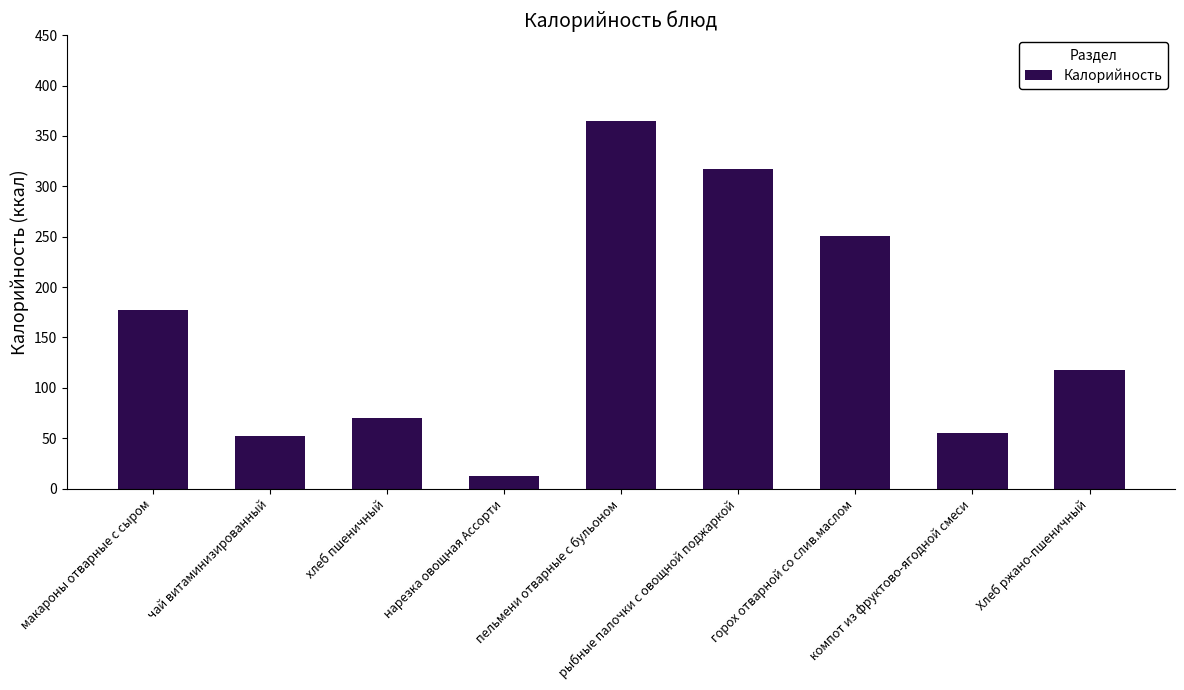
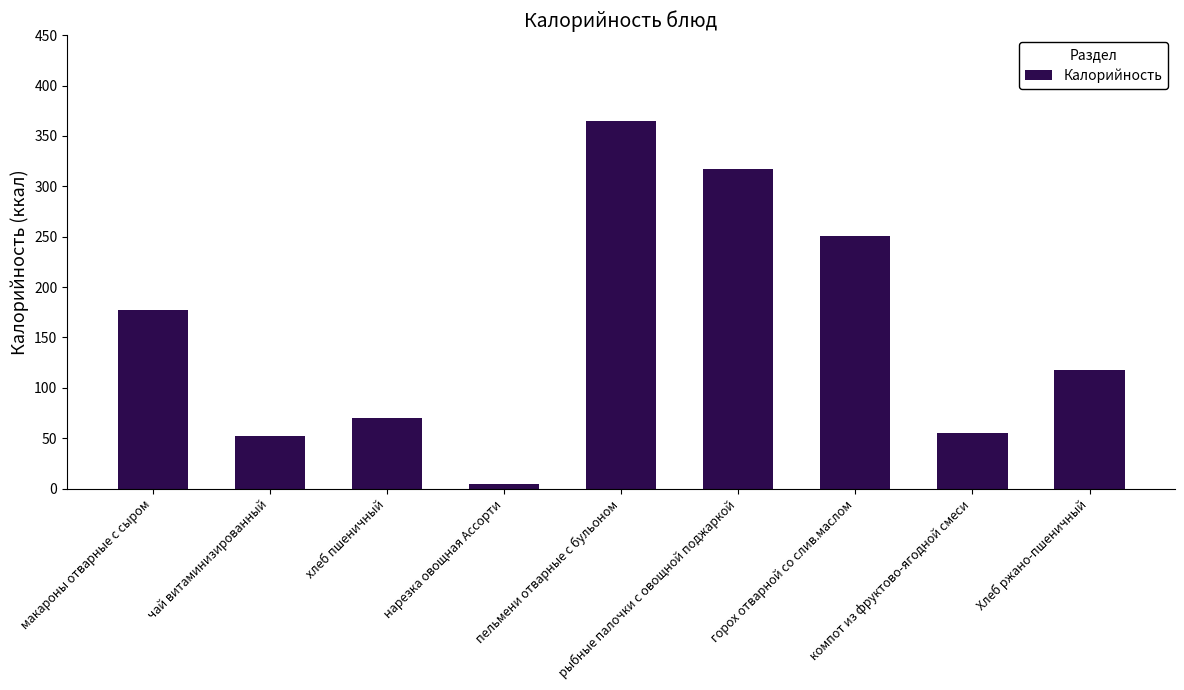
  {
    "макароны отварные с сыром": 177,
    "чай витаминизированный": 52,
    "хлеб пшеничный": 70,
-   "нарезка овощная Ассорти": 13,
+   "нарезка овощная Ассорти": 4,
    "пельмени отварные с бульоном": 364,
    "рыбные палочки с овощной поджаркой": 318,
    "горох отварной со слив.маслом": 250,
    "компот из фруктово-ягодной смеси": 55,
    "Хлеб ржано-пшеничный": 117
  }
